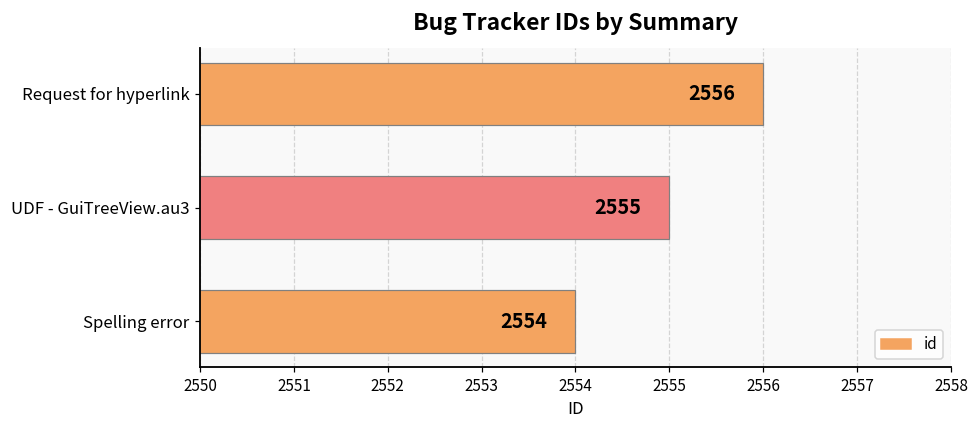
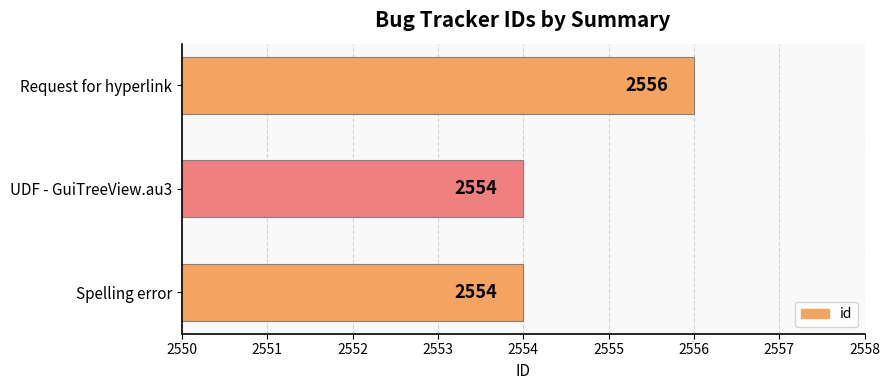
  {
    "Request for hyperlink": 2556,
-   "UDF - GuiTreeView.au3": 2555,
+   "UDF - GuiTreeView.au3": 2554,
    "Spelling error": 2554
  }
